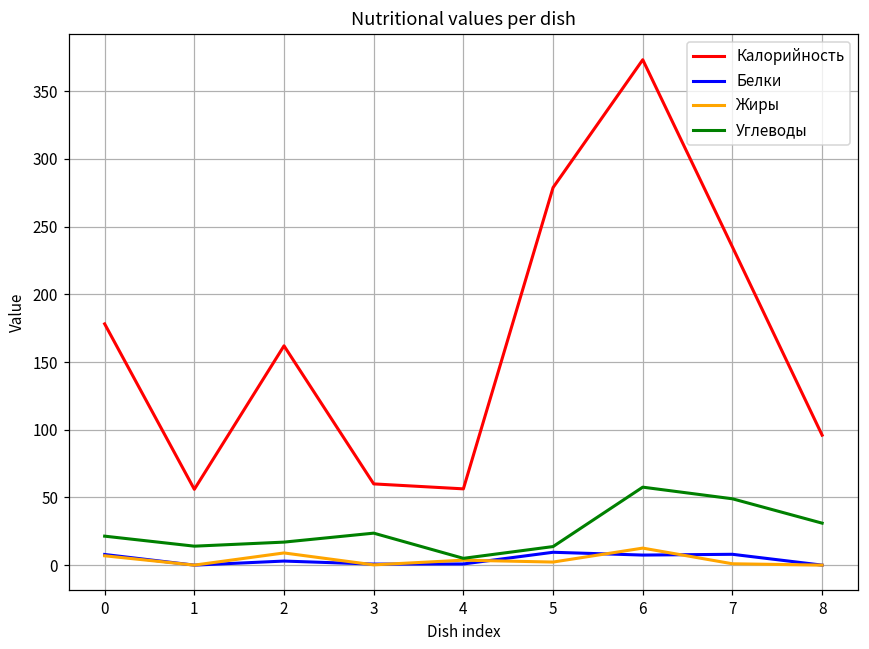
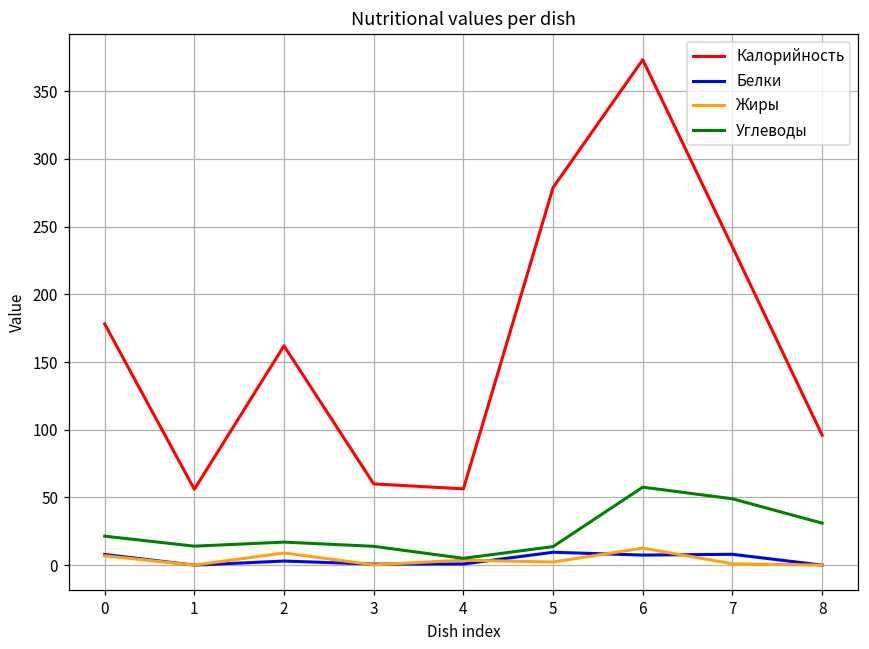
  {
    "Калорийность": {
      "0": 178,
      "1": 56,
      "2": 162,
      "3": 60,
      "4": 56,
      "5": 279,
      "6": 373,
      "7": 235,
      "8": 96
    },
    "Белки": {
      "2": 3,
      "4": 1,
      "5": 10,
      "6": 7,
      "7": 8
    },
    "Жиры": {
      "2": 9,
      "5": 2,
      "6": 13,
      "7": 1
    },
    "Углеводы": {
      "0": 21,
      "1": 14,
      "2": 17,
-     "3": 24,
+     "3": 14,
      "5": 14,
      "6": 58,
      "7": 49,
      "8": 31
    }
  }
